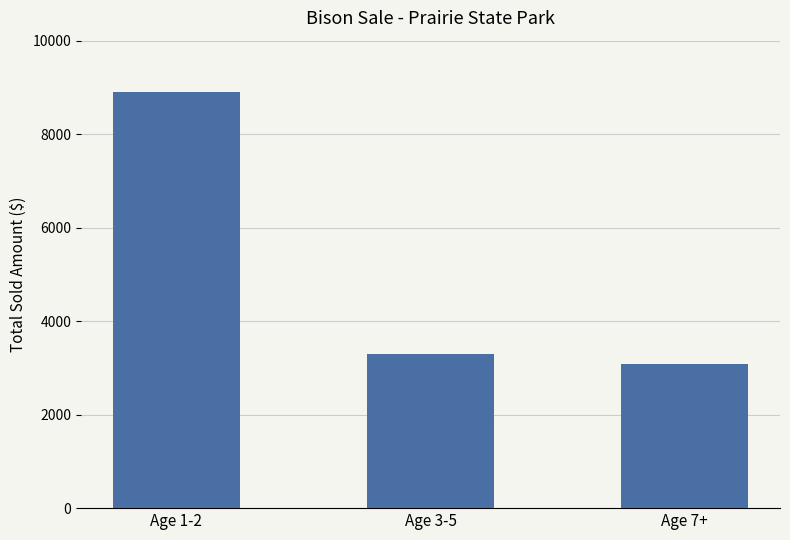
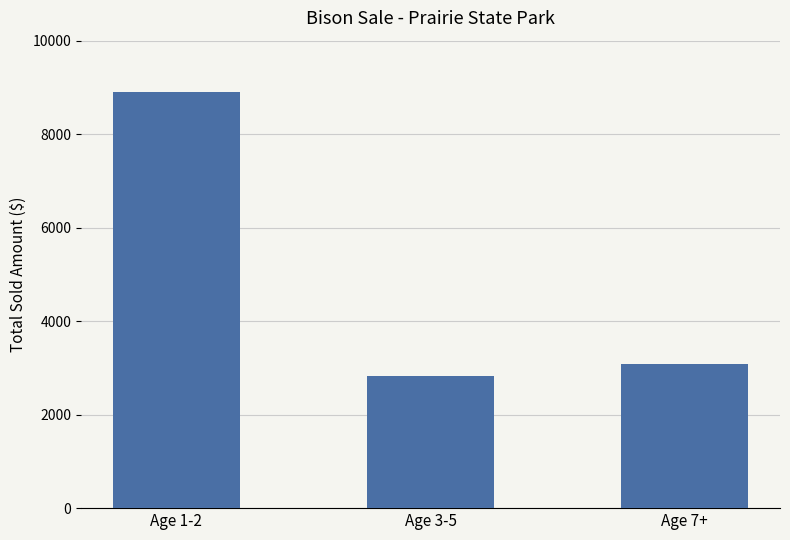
  {
    "Age 1-2": 8900,
-   "Age 3-5": 3300,
+   "Age 3-5": 2800,
    "Age 7+": 3100
  }
